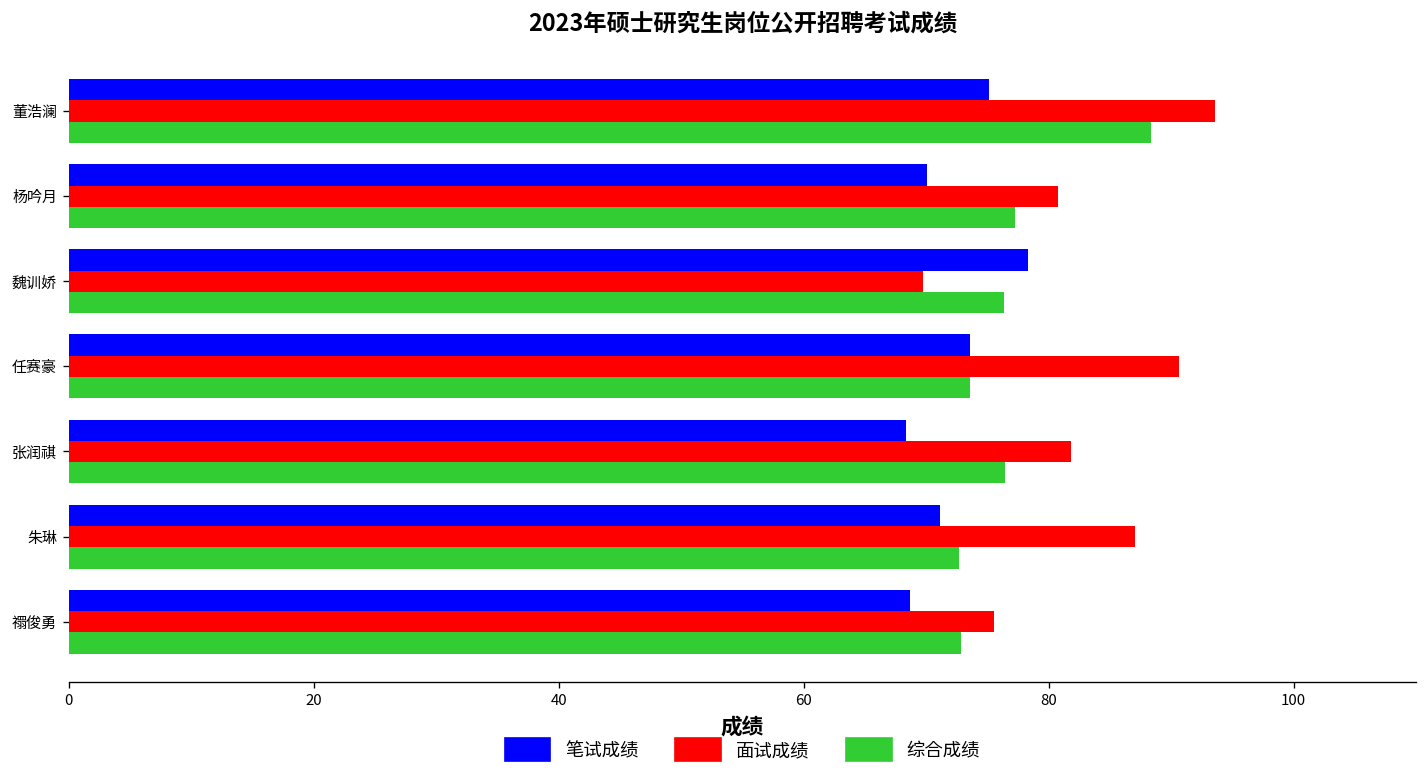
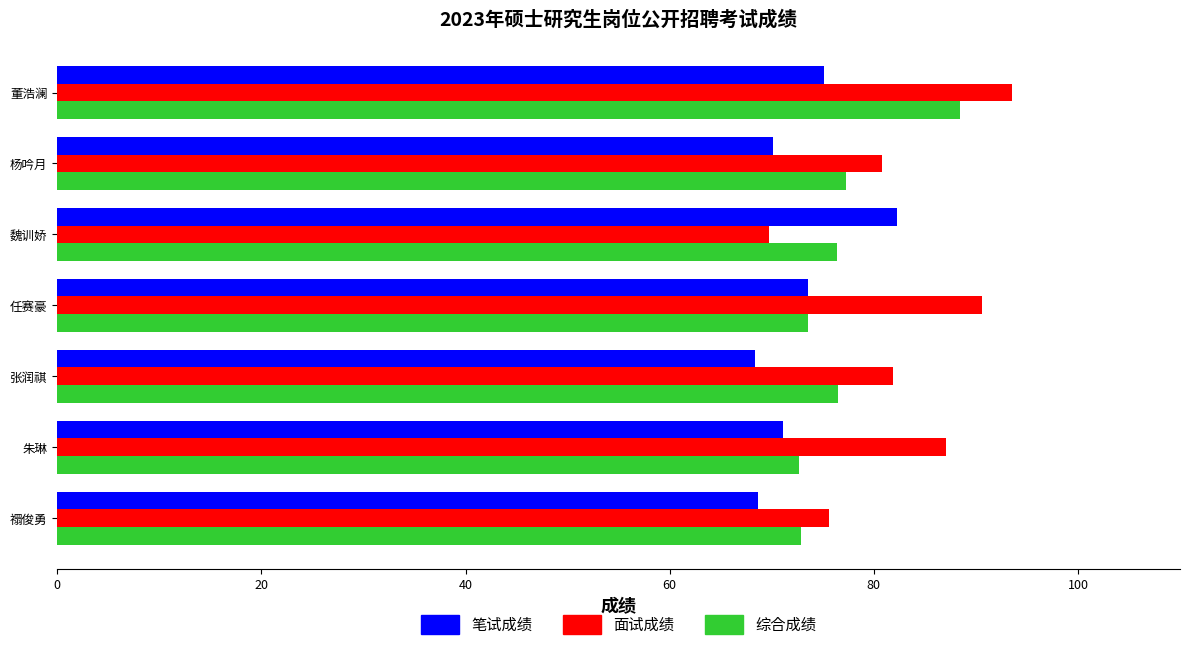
  {
    "笔试成绩": {
      "董浩澜": 75.1,
      "杨吟月": 70.1,
-     "魏训娇": 78.3,
+     "魏训娇": 82.3,
      "任赛豪": 73.6,
      "张润祺": 68.4,
      "朱琳": 71.1,
      "禤俊勇": 68.7
    },
    "面试成绩": {
      "董浩澜": 93.6,
      "杨吟月": 80.8,
      "魏训娇": 69.8,
      "任赛豪": 90.6,
      "张润祺": 81.9,
      "朱琳": 87.1,
      "禤俊勇": 75.6
    },
    "综合成绩": {
      "董浩澜": 88.4,
      "杨吟月": 77.2,
      "魏训娇": 76.4,
      "任赛豪": 73.6,
      "张润祺": 76.5,
      "朱琳": 72.7,
      "禤俊勇": 72.8
    }
  }
